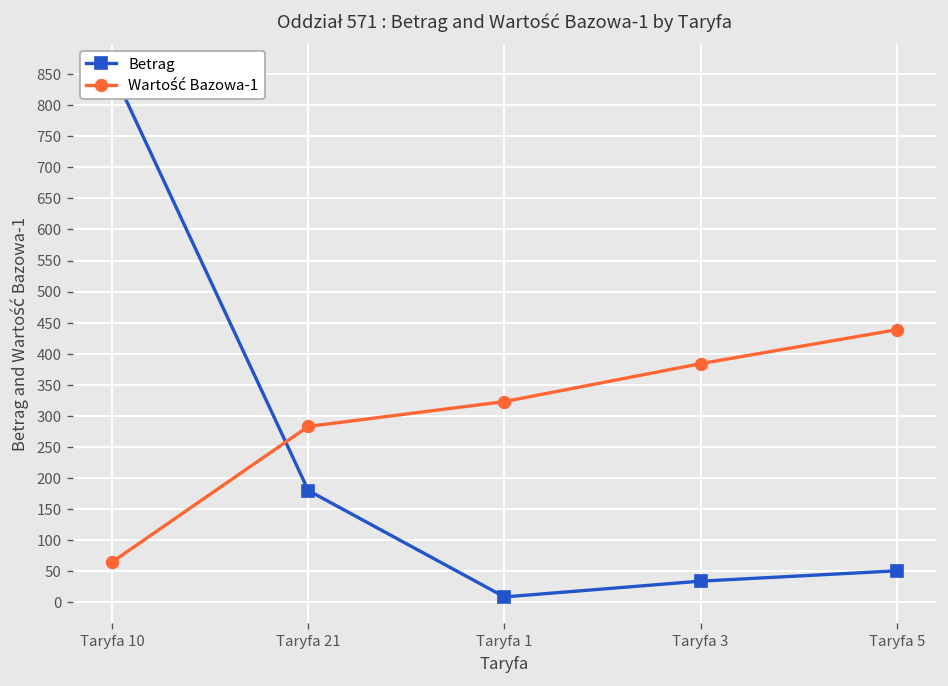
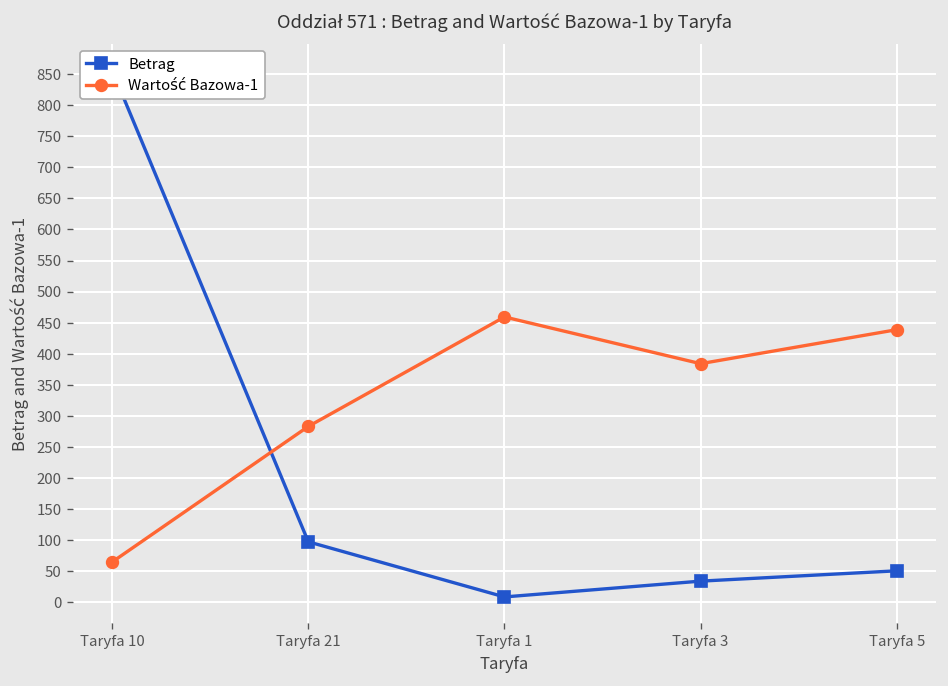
  {
    "Betrag": {
-     "Taryfa 21": 180,
+     "Taryfa 21": 100,
      "Taryfa 1": 10,
      "Taryfa 3": 30,
      "Taryfa 5": 50
    },
    "Wartość Bazowa-1": {
      "Taryfa 10": 60,
      "Taryfa 21": 280,
-     "Taryfa 1": 320,
+     "Taryfa 1": 460,
      "Taryfa 3": 380,
      "Taryfa 5": 440
    }
  }
